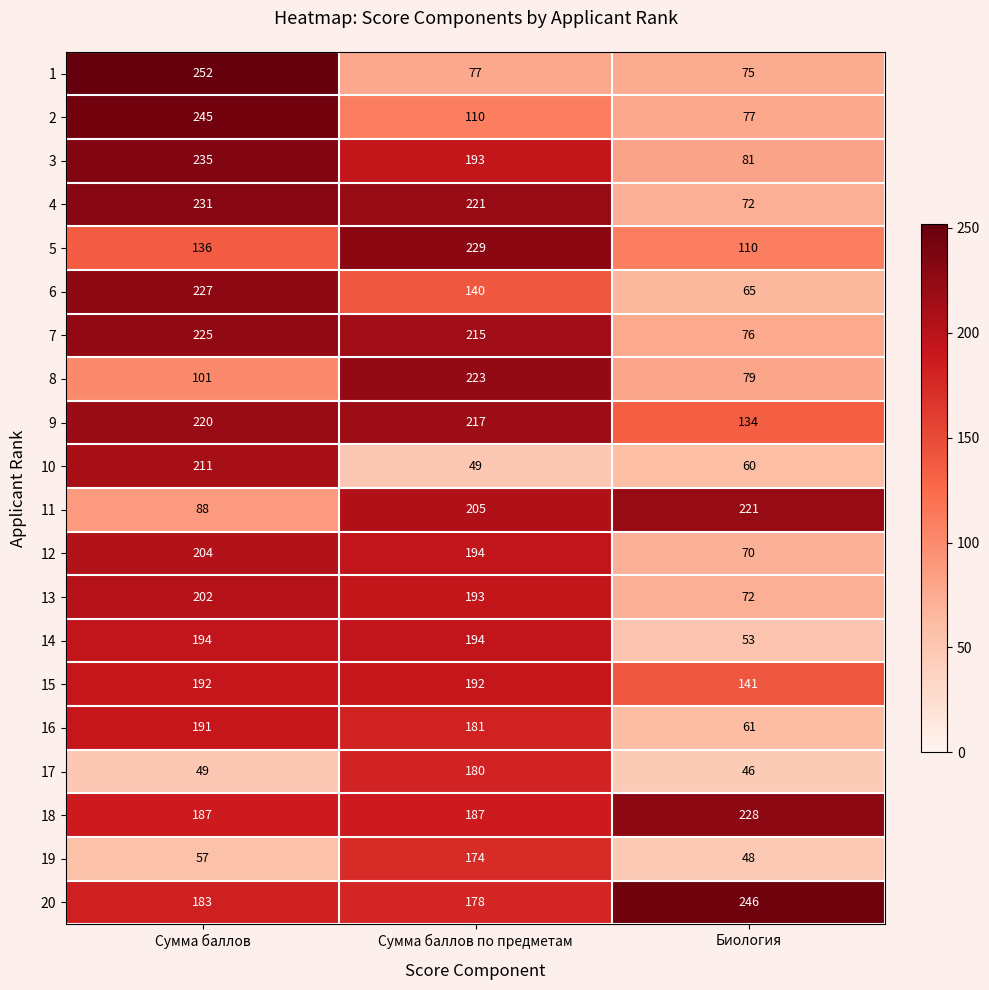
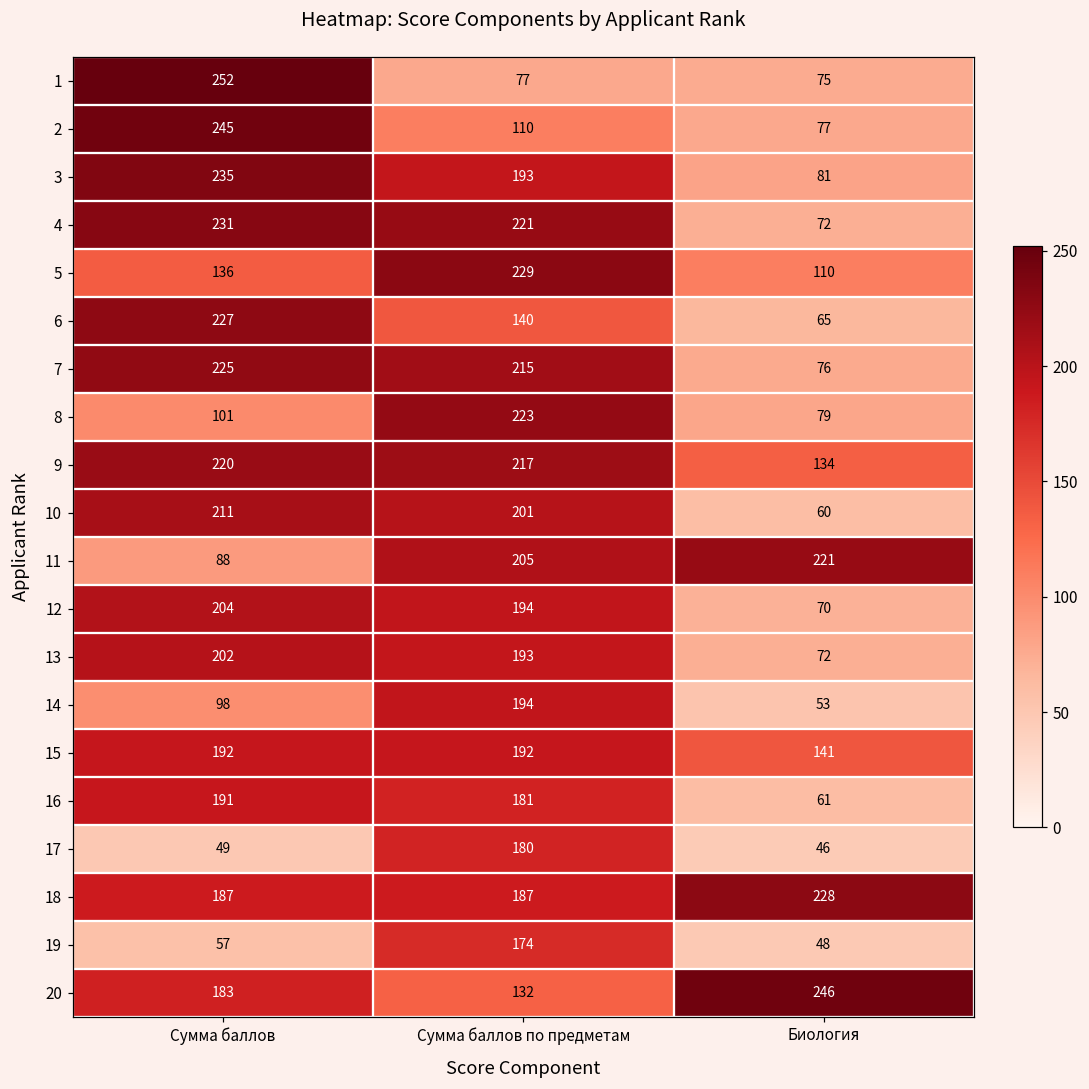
  {
    "1": {
      "Сумма баллов": 252,
      "Сумма баллов по предметам": 77,
      "Биология": 75
    },
    "2": {
      "Сумма баллов": 245,
      "Сумма баллов по предметам": 110,
      "Биология": 77
    },
    "3": {
      "Сумма баллов": 235,
      "Сумма баллов по предметам": 193,
      "Биология": 81
    },
    "4": {
      "Сумма баллов": 231,
      "Сумма баллов по предметам": 221,
      "Биология": 72
    },
    "5": {
      "Сумма баллов": 136,
      "Сумма баллов по предметам": 229,
      "Биология": 110
    },
    "6": {
      "Сумма баллов": 227,
      "Сумма баллов по предметам": 140,
      "Биология": 65
    },
    "7": {
      "Сумма баллов": 225,
      "Сумма баллов по предметам": 215,
      "Биология": 76
    },
    "8": {
      "Сумма баллов": 101,
      "Сумма баллов по предметам": 223,
      "Биология": 79
    },
    "9": {
      "Сумма баллов": 220,
      "Сумма баллов по предметам": 217,
      "Биология": 134
    },
    "10": {
      "Сумма баллов": 211,
-     "Сумма баллов по предметам": 49,
+     "Сумма баллов по предметам": 201,
      "Биология": 60
    },
    "11": {
      "Сумма баллов": 88,
      "Сумма баллов по предметам": 205,
      "Биология": 221
    },
    "12": {
      "Сумма баллов": 204,
      "Сумма баллов по предметам": 194,
      "Биология": 70
    },
    "13": {
      "Сумма баллов": 202,
      "Сумма баллов по предметам": 193,
      "Биология": 72
    },
    "14": {
-     "Сумма баллов": 194,
+     "Сумма баллов": 98,
      "Сумма баллов по предметам": 194,
      "Биология": 53
    },
    "15": {
      "Сумма баллов": 192,
      "Сумма баллов по предметам": 192,
      "Биология": 141
    },
    "16": {
      "Сумма баллов": 191,
      "Сумма баллов по предметам": 181,
      "Биология": 61
    },
    "17": {
      "Сумма баллов": 49,
      "Сумма баллов по предметам": 180,
      "Биология": 46
    },
    "18": {
      "Сумма баллов": 187,
      "Сумма баллов по предметам": 187,
      "Биология": 228
    },
    "19": {
      "Сумма баллов": 57,
      "Сумма баллов по предметам": 174,
      "Биология": 48
    },
    "20": {
      "Сумма баллов": 183,
-     "Сумма баллов по предметам": 178,
+     "Сумма баллов по предметам": 132,
      "Биология": 246
    }
  }
